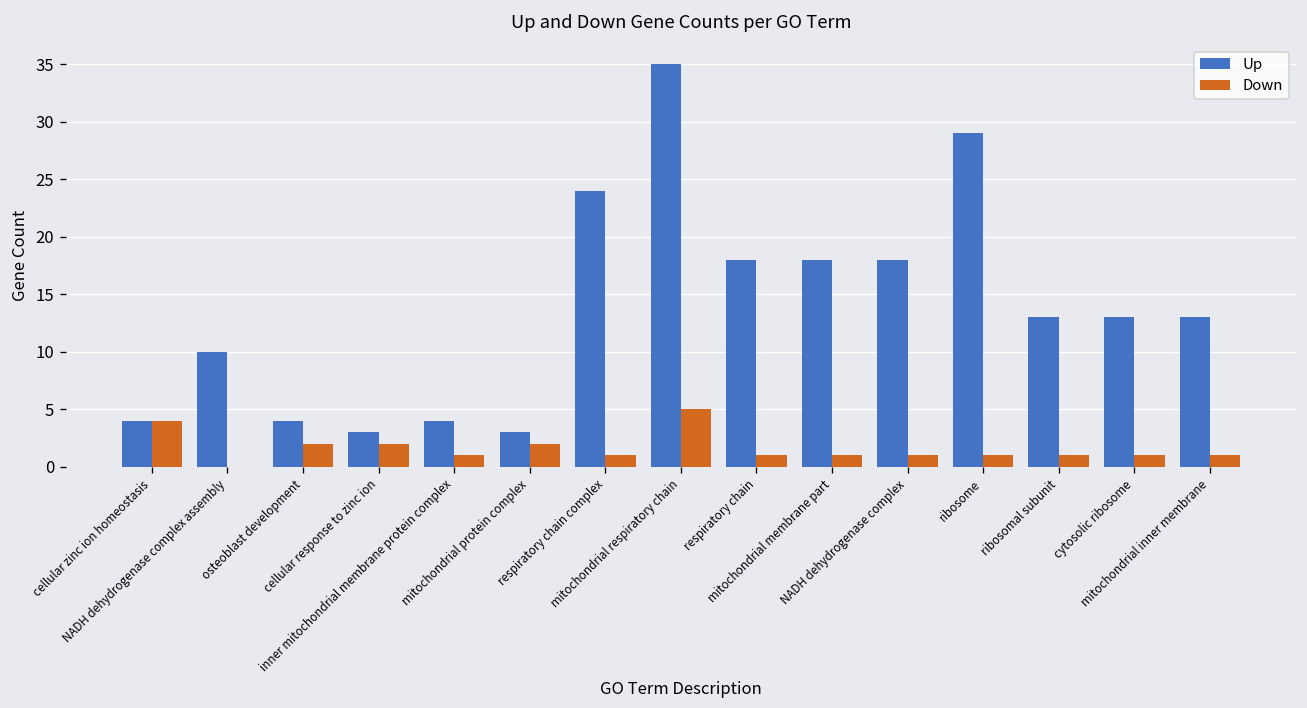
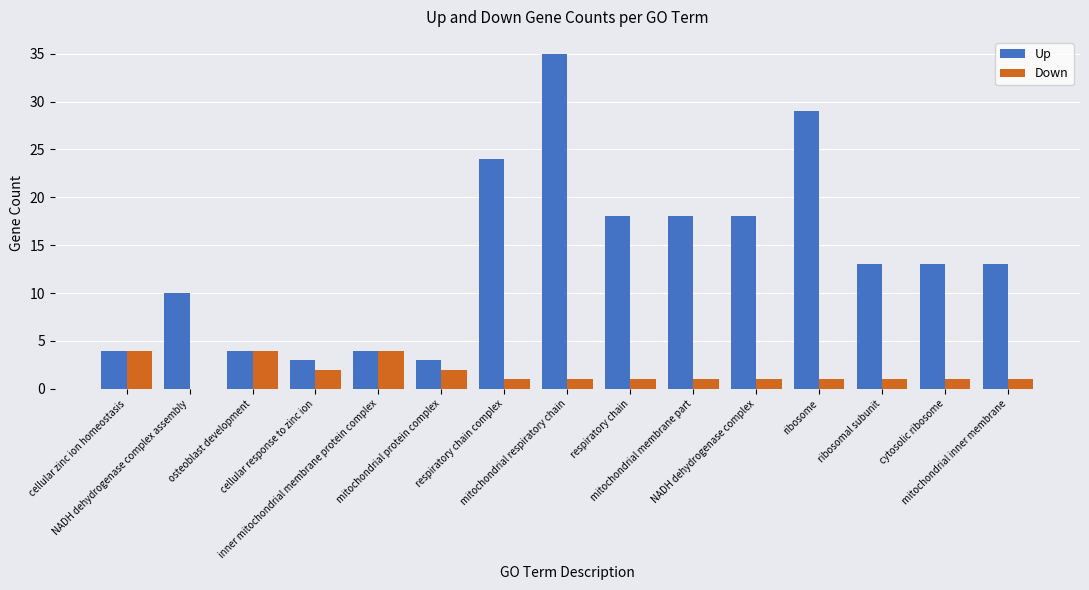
  {
    "Up": {
      "cellular zinc ion homeostasis": 4,
      "NADH dehydrogenase complex assembly": 10,
      "osteoblast development": 4,
      "cellular response to zinc ion": 3,
      "inner mitochondrial membrane protein complex": 4,
      "mitochondrial protein complex": 3,
      "respiratory chain complex": 24,
      "mitochondrial respiratory chain": 35,
      "respiratory chain": 18,
      "mitochondrial membrane part": 18,
      "NADH dehydrogenase complex": 18,
      "ribosome": 29,
      "ribosomal subunit": 13,
      "cytosolic ribosome": 13,
      "mitochondrial inner membrane": 13
    },
    "Down": {
      "cellular zinc ion homeostasis": 4,
      "NADH dehydrogenase complex assembly": 0,
-     "osteoblast development": 2,
+     "osteoblast development": 4,
      "cellular response to zinc ion": 2,
-     "inner mitochondrial membrane protein complex": 1,
+     "inner mitochondrial membrane protein complex": 4,
      "mitochondrial protein complex": 2,
      "respiratory chain complex": 1,
-     "mitochondrial respiratory chain": 5,
+     "mitochondrial respiratory chain": 1,
      "respiratory chain": 1,
      "mitochondrial membrane part": 1,
      "NADH dehydrogenase complex": 1,
      "ribosome": 1,
      "ribosomal subunit": 1,
      "cytosolic ribosome": 1,
      "mitochondrial inner membrane": 1
    }
  }
